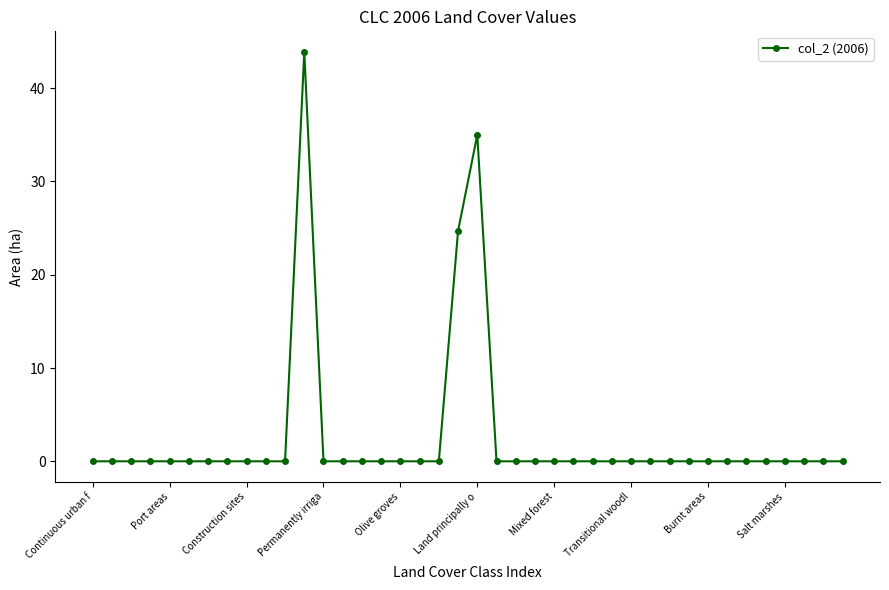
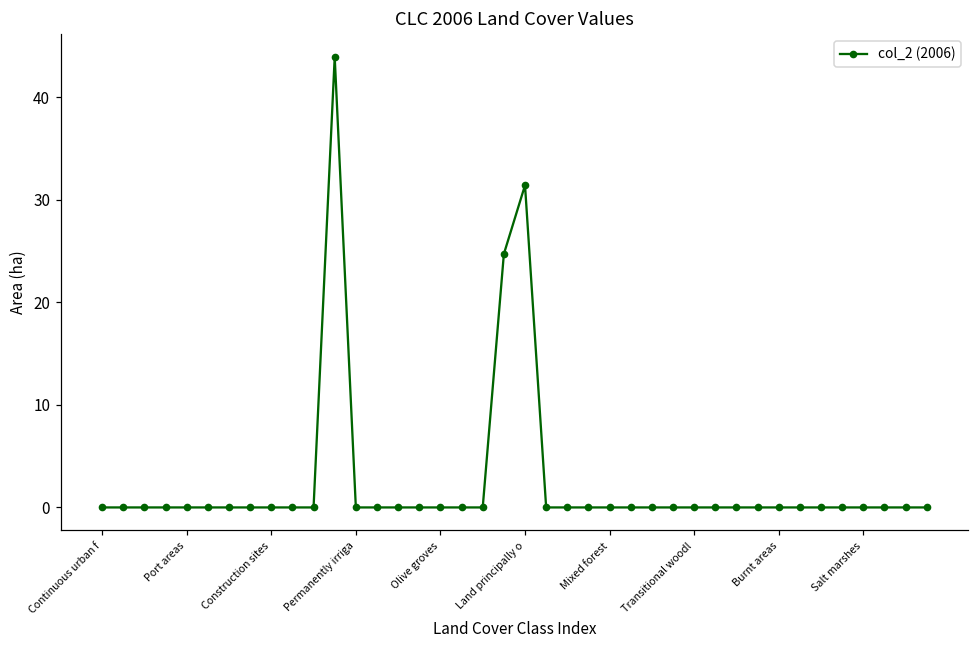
  {
    "Continuous urban f": 0,
    "Port areas": 0,
    "Construction sites": 0,
    "Permanently irriga": 0,
    "Olive groves": 0,
-   "Land principally o": 35,
+   "Land principally o": 31,
    "Mixed forest": 0,
    "Transitional woodl": 0,
    "Burnt areas": 0,
    "Salt marshes": 0
  }
